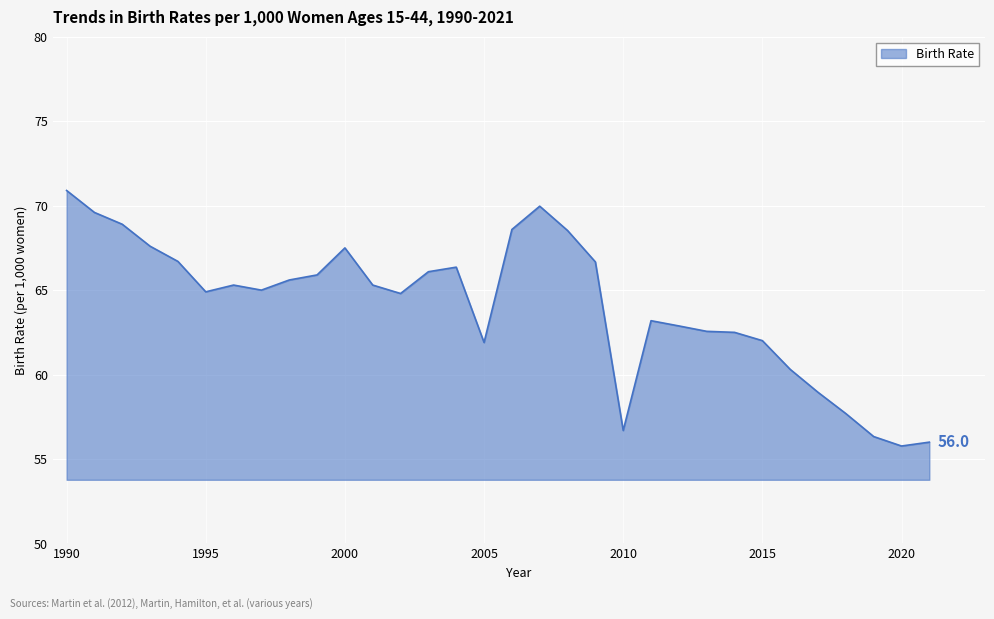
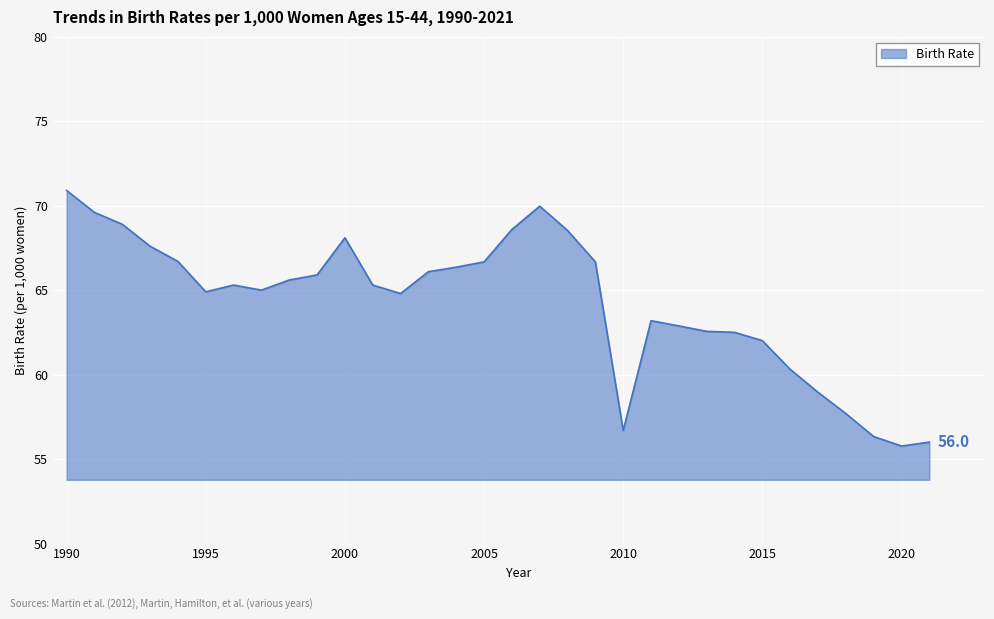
  {
    "1990": 70.9,
    "1995": 64.9,
-   "2000": 67.5,
-   "2005": 61.9,
+   "2000": 68.1,
+   "2005": 66.7,
    "2010": 56.7,
    "2015": 62.0,
    "2020": 55.8
  }
